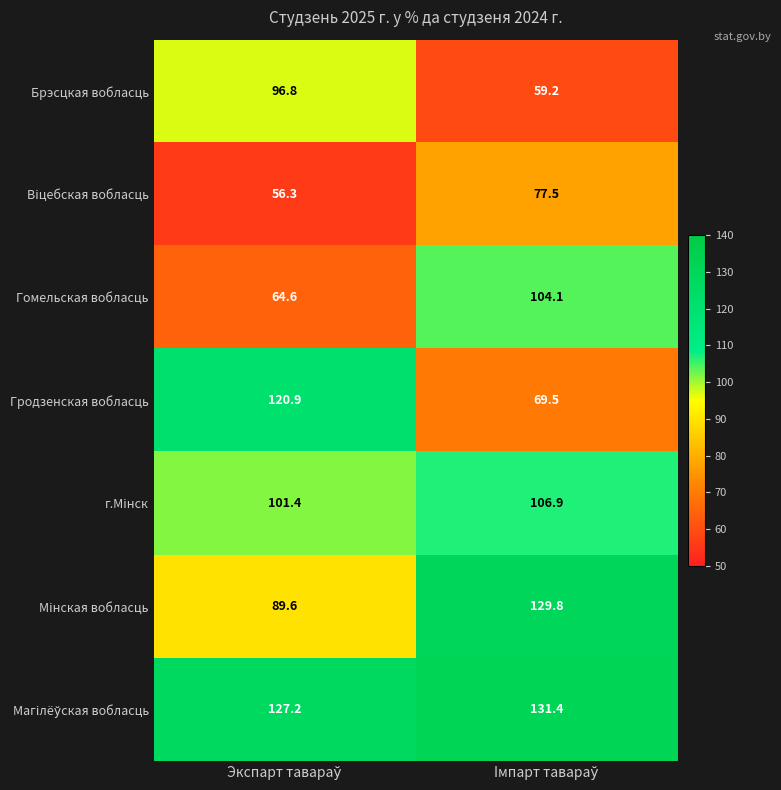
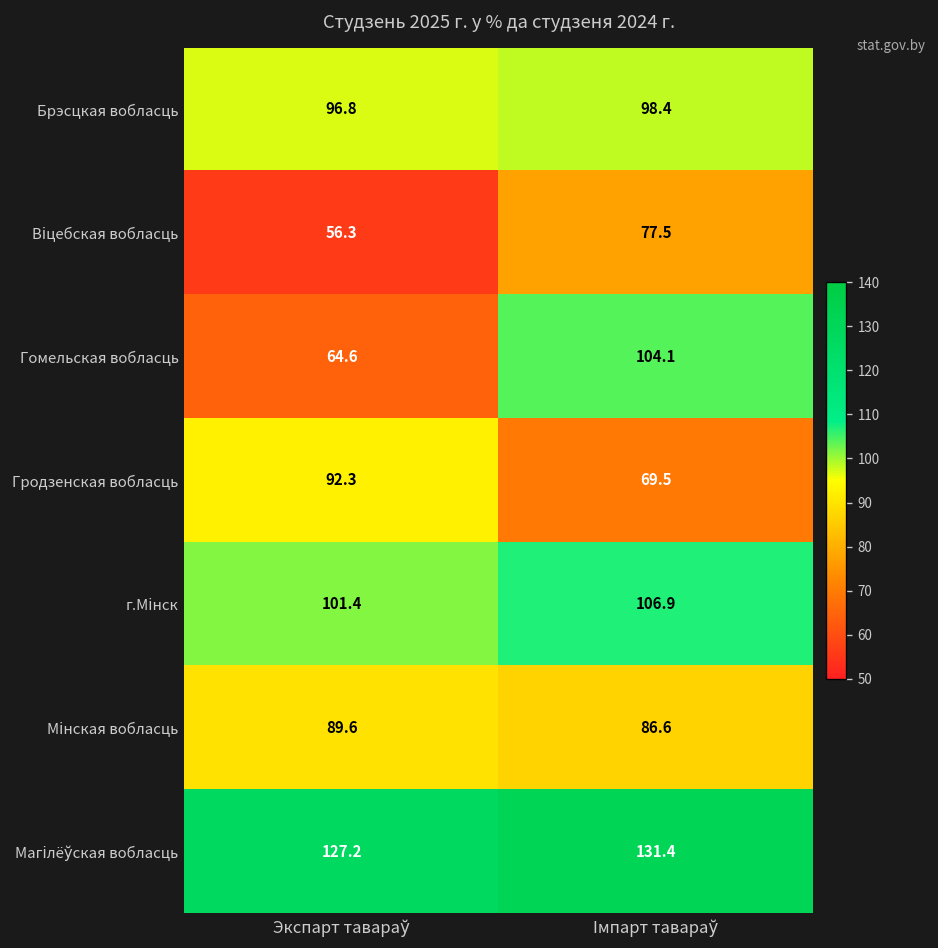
  {
    "Брэсцкая вобласць": {
      "Экспарт тавараў": 96.8,
-     "Iмпарт тавараў": 59.2
+     "Iмпарт тавараў": 98.4
    },
    "Віцебская вобласць": {
      "Экспарт тавараў": 56.3,
      "Iмпарт тавараў": 77.5
    },
    "Гомельская вобласць": {
      "Экспарт тавараў": 64.6,
      "Iмпарт тавараў": 104.1
    },
    "Гродзенская вобласць": {
-     "Экспарт тавараў": 120.9,
+     "Экспарт тавараў": 92.3,
      "Iмпарт тавараў": 69.5
    },
    "г.Мінск": {
      "Экспарт тавараў": 101.4,
      "Iмпарт тавараў": 106.9
    },
    "Мінская вобласць": {
      "Экспарт тавараў": 89.6,
-     "Iмпарт тавараў": 129.8
+     "Iмпарт тавараў": 86.6
    },
    "Магілёўская вобласць": {
      "Экспарт тавараў": 127.2,
      "Iмпарт тавараў": 131.4
    }
  }
